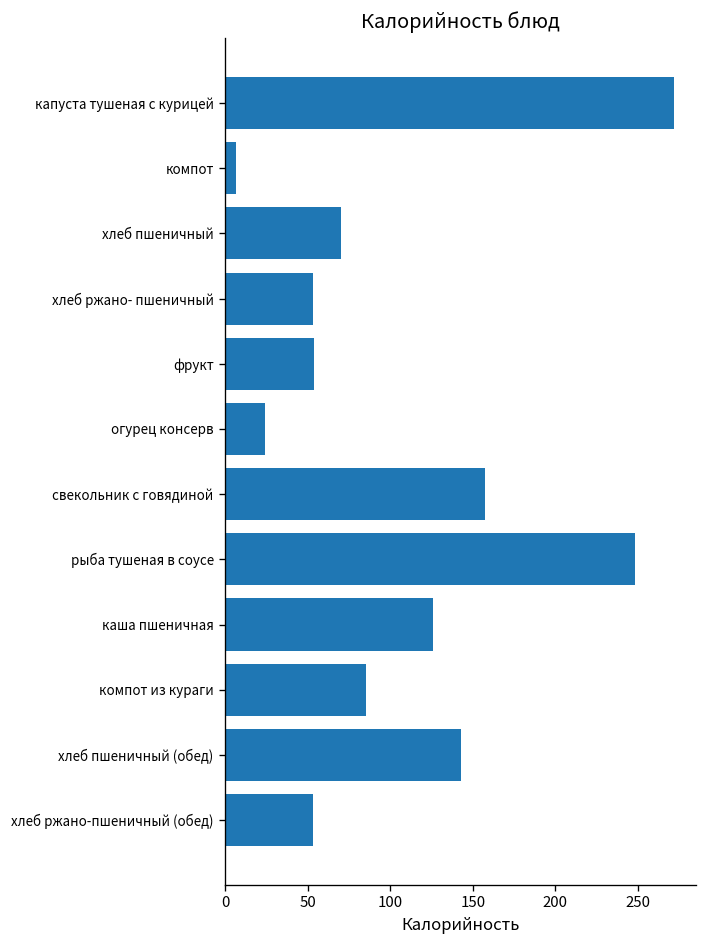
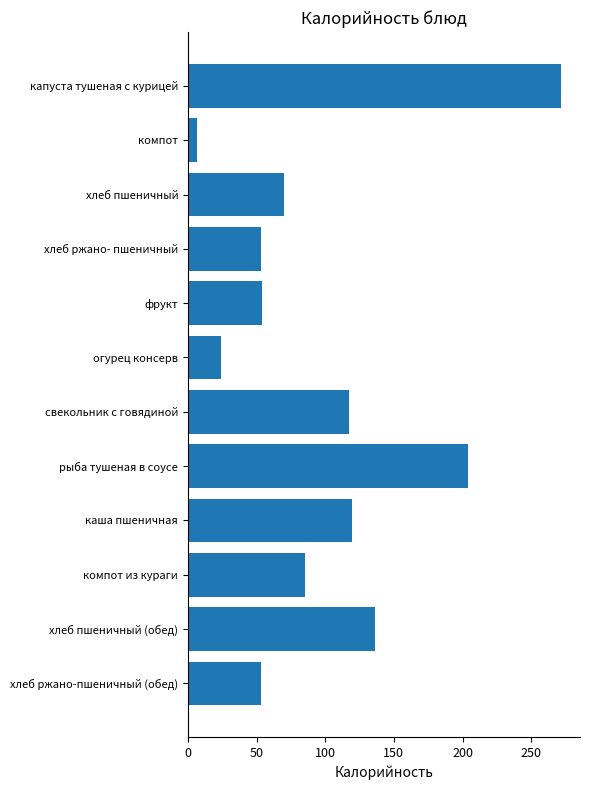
  {
    "капуста тушеная с курицей": 272,
    "компот": 7,
    "хлеб пшеничный": 70,
    "хлеб ржано- пшеничный": 53,
    "фрукт": 54,
    "огурец консерв": 24,
-   "свекольник с говядиной": 158,
-   "рыба тушеная в соусе": 248,
-   "каша пшеничная": 126,
+   "свекольник с говядиной": 117,
+   "рыба тушеная в соусе": 204,
+   "каша пшеничная": 120,
    "компот из кураги": 85,
-   "хлеб пшеничный (обед)": 143,
+   "хлеб пшеничный (обед)": 136,
    "хлеб ржано-пшеничный (обед)": 53
  }
